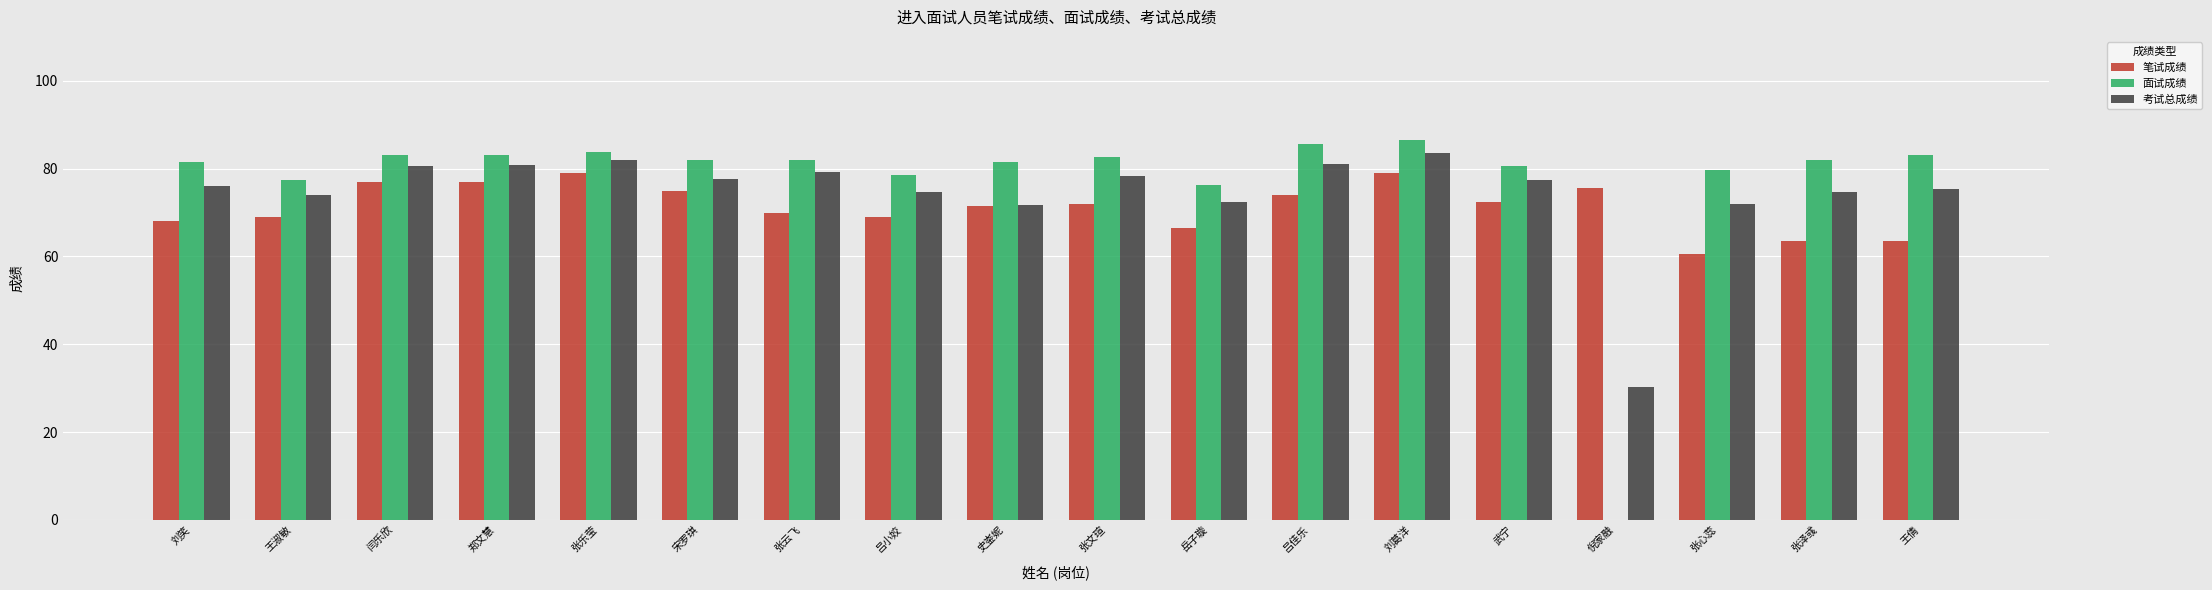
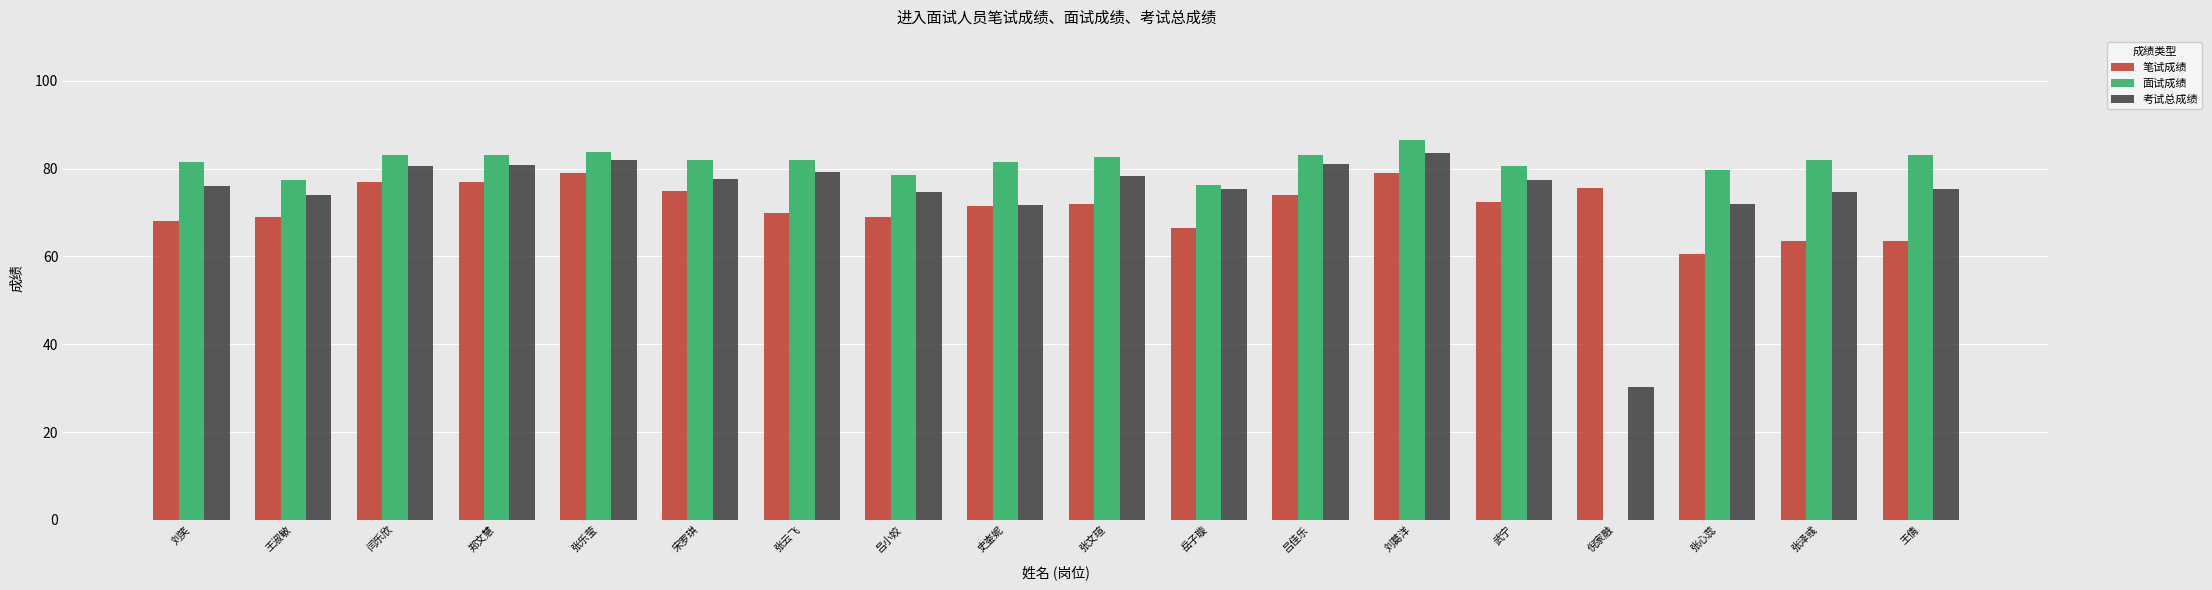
  {
    "笔试成绩": {
      "刘笑": 68,
      "王淑敏": 69,
      "闫乐欣": 77,
      "郑文慧": 77,
      "张乐莹": 79,
      "宋罗琪": 75,
      "张云飞": 70,
      "吕小姣": 69,
      "史崟妮": 72,
      "张文瑄": 72,
      "岳子璇": 67,
      "吕佳乐": 74,
      "刘葛洋": 79,
      "武宁": 73,
      "倪家融": 76,
      "张心蕊": 61,
      "张泽彧": 64,
      "王倩": 64
    },
    "面试成绩": {
      "刘笑": 81,
      "王淑敏": 77,
      "闫乐欣": 83,
      "郑文慧": 83,
      "张乐莹": 84,
      "宋罗琪": 82,
      "张云飞": 82,
      "吕小姣": 79,
      "史崟妮": 81,
      "张文瑄": 83,
      "岳子璇": 76,
-     "吕佳乐": 86,
+     "吕佳乐": 83,
      "刘葛洋": 87,
      "武宁": 81,
      "倪家融": 0,
      "张心蕊": 80,
      "张泽彧": 82,
      "王倩": 83
    },
    "考试总成绩": {
      "刘笑": 76,
      "王淑敏": 74,
      "闫乐欣": 81,
      "郑文慧": 81,
      "张乐莹": 82,
      "宋罗琪": 78,
      "张云飞": 79,
      "吕小姣": 75,
      "史崟妮": 72,
      "张文瑄": 78,
-     "岳子璇": 72,
+     "岳子璇": 75,
      "吕佳乐": 81,
      "刘葛洋": 84,
      "武宁": 77,
      "倪家融": 30,
      "张心蕊": 72,
      "张泽彧": 75,
      "王倩": 75
    }
  }
